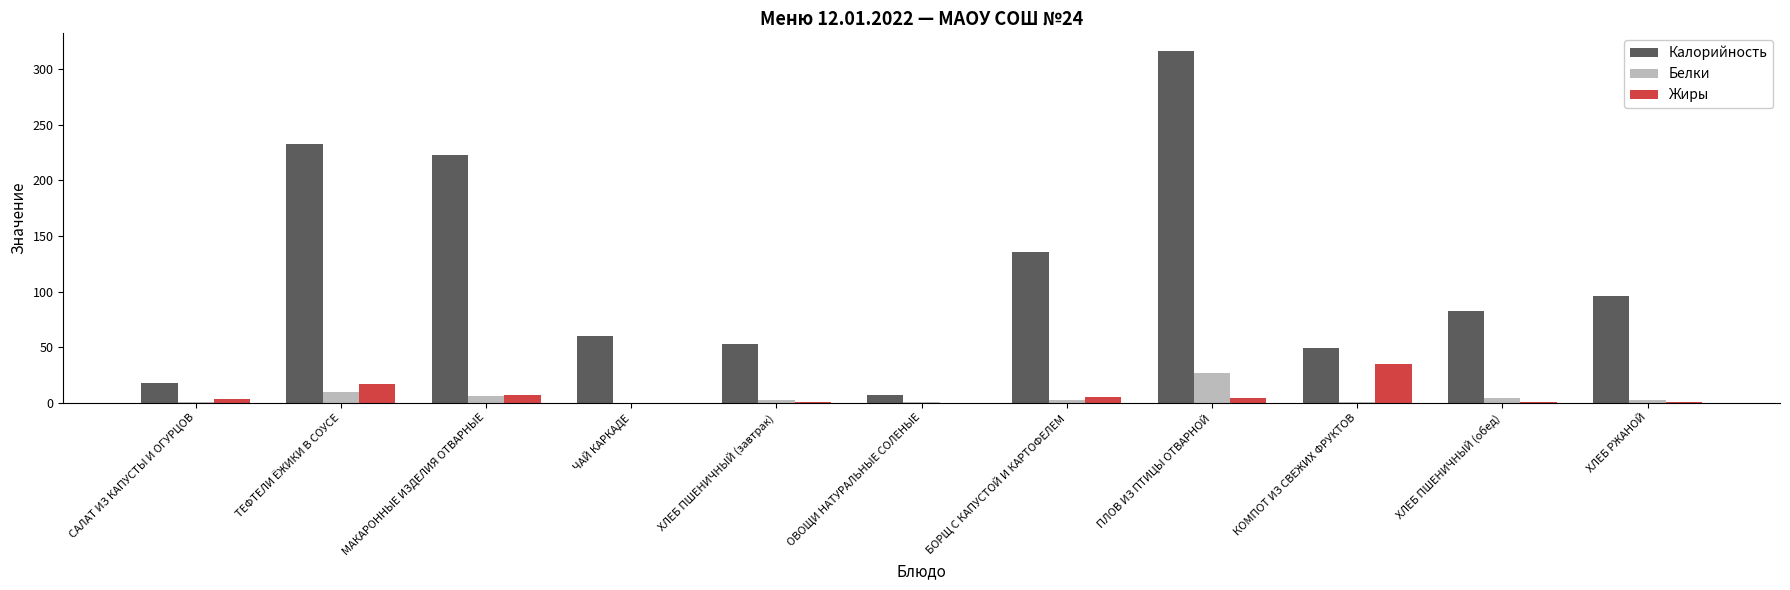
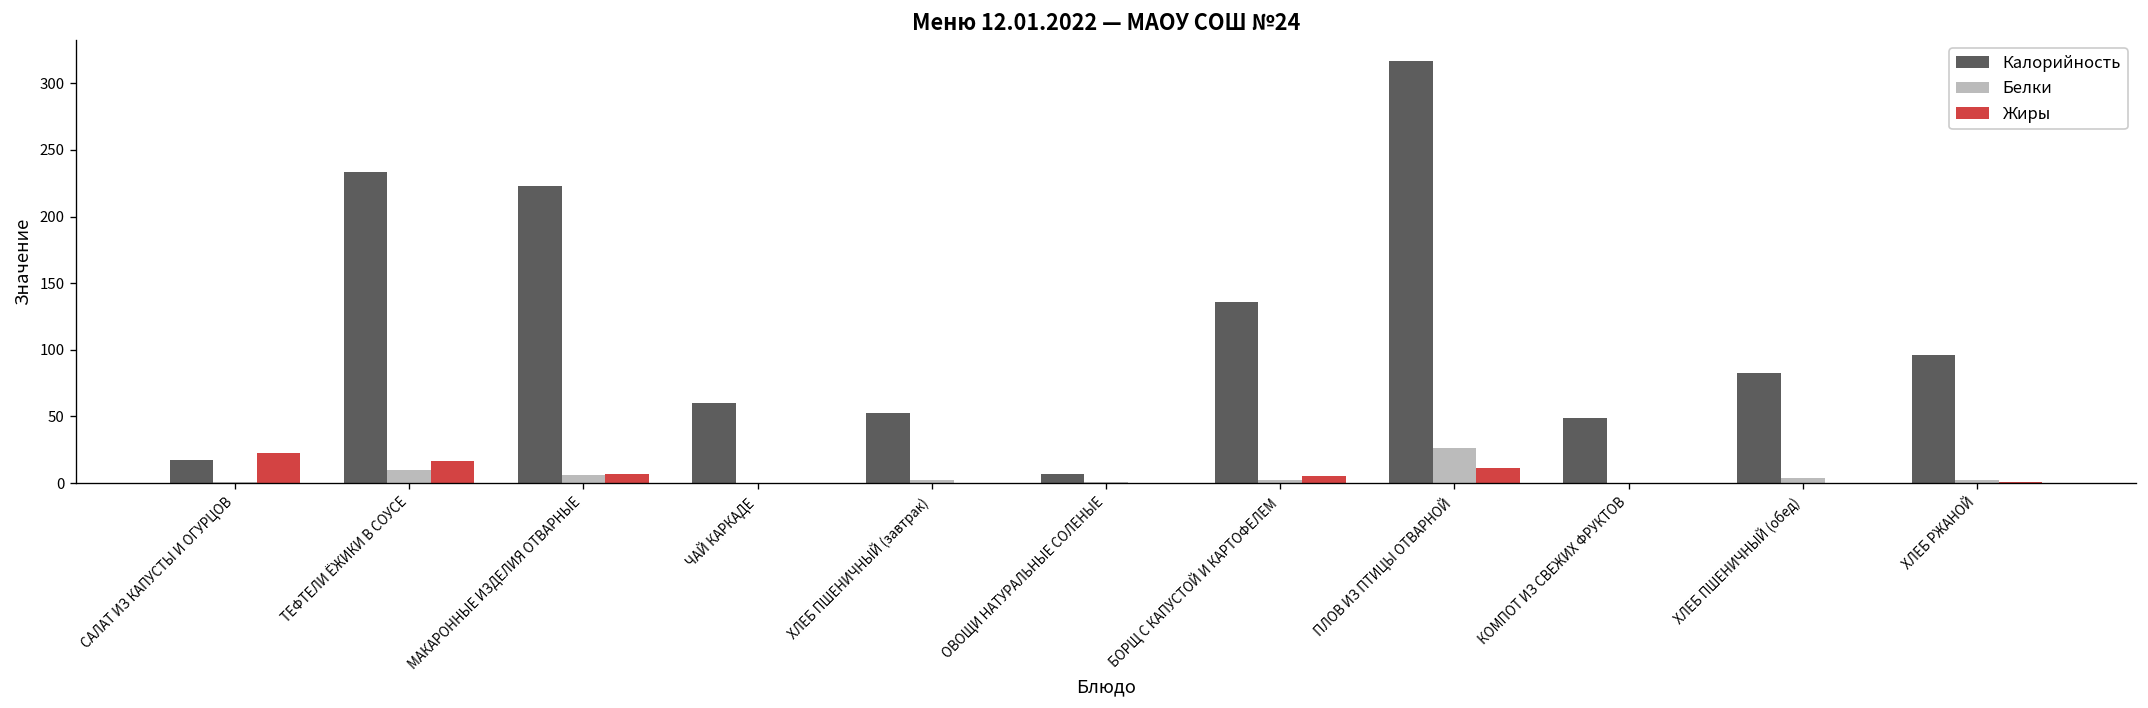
  {
    "Калорийность": {
      "САЛАТ ИЗ КАПУСТЫ И ОГУРЦОВ": 17,
      "ТЕФТЕЛИ ЁЖИКИ В СОУСЕ": 233,
      "МАКАРОННЫЕ ИЗДЕЛИЯ ОТВАРНЫЕ": 223,
      "ЧАЙ КАРКАДЕ": 60,
      "ХЛЕБ ПШЕНИЧНЫЙ (завтрак)": 53,
      "ОВОЩИ НАТУРАЛЬНЫЕ СОЛЕНЫЕ": 7,
      "БОРЩ С КАПУСТОЙ И КАРТОФЕЛЕМ": 136,
      "ПЛОВ ИЗ ПТИЦЫ ОТВАРНОЙ": 317,
      "КОМПОТ ИЗ СВЕЖИХ ФРУКТОВ": 49,
      "ХЛЕБ ПШЕНИЧНЫЙ (обед)": 82,
      "ХЛЕБ РЖАНОЙ": 96
    },
    "Белки": {
      "ТЕФТЕЛИ ЁЖИКИ В СОУСЕ": 10,
      "МАКАРОННЫЕ ИЗДЕЛИЯ ОТВАРНЫЕ": 6,
      "ХЛЕБ ПШЕНИЧНЫЙ (завтрак)": 2,
      "БОРЩ С КАПУСТОЙ И КАРТОФЕЛЕМ": 3,
      "ПЛОВ ИЗ ПТИЦЫ ОТВАРНОЙ": 26,
      "ХЛЕБ ПШЕНИЧНЫЙ (обед)": 4,
      "ХЛЕБ РЖАНОЙ": 2
    },
    "Жиры": {
-     "САЛАТ ИЗ КАПУСТЫ И ОГУРЦОВ": 4,
+     "САЛАТ ИЗ КАПУСТЫ И ОГУРЦОВ": 22,
      "ТЕФТЕЛИ ЁЖИКИ В СОУСЕ": 17,
      "МАКАРОННЫЕ ИЗДЕЛИЯ ОТВАРНЫЕ": 7,
      "БОРЩ С КАПУСТОЙ И КАРТОФЕЛЕМ": 5,
-     "ПЛОВ ИЗ ПТИЦЫ ОТВАРНОЙ": 4,
-     "КОМПОТ ИЗ СВЕЖИХ ФРУКТОВ": 35
+     "ПЛОВ ИЗ ПТИЦЫ ОТВАРНОЙ": 11,
+     "КОМПОТ ИЗ СВЕЖИХ ФРУКТОВ": 0
    }
  }
